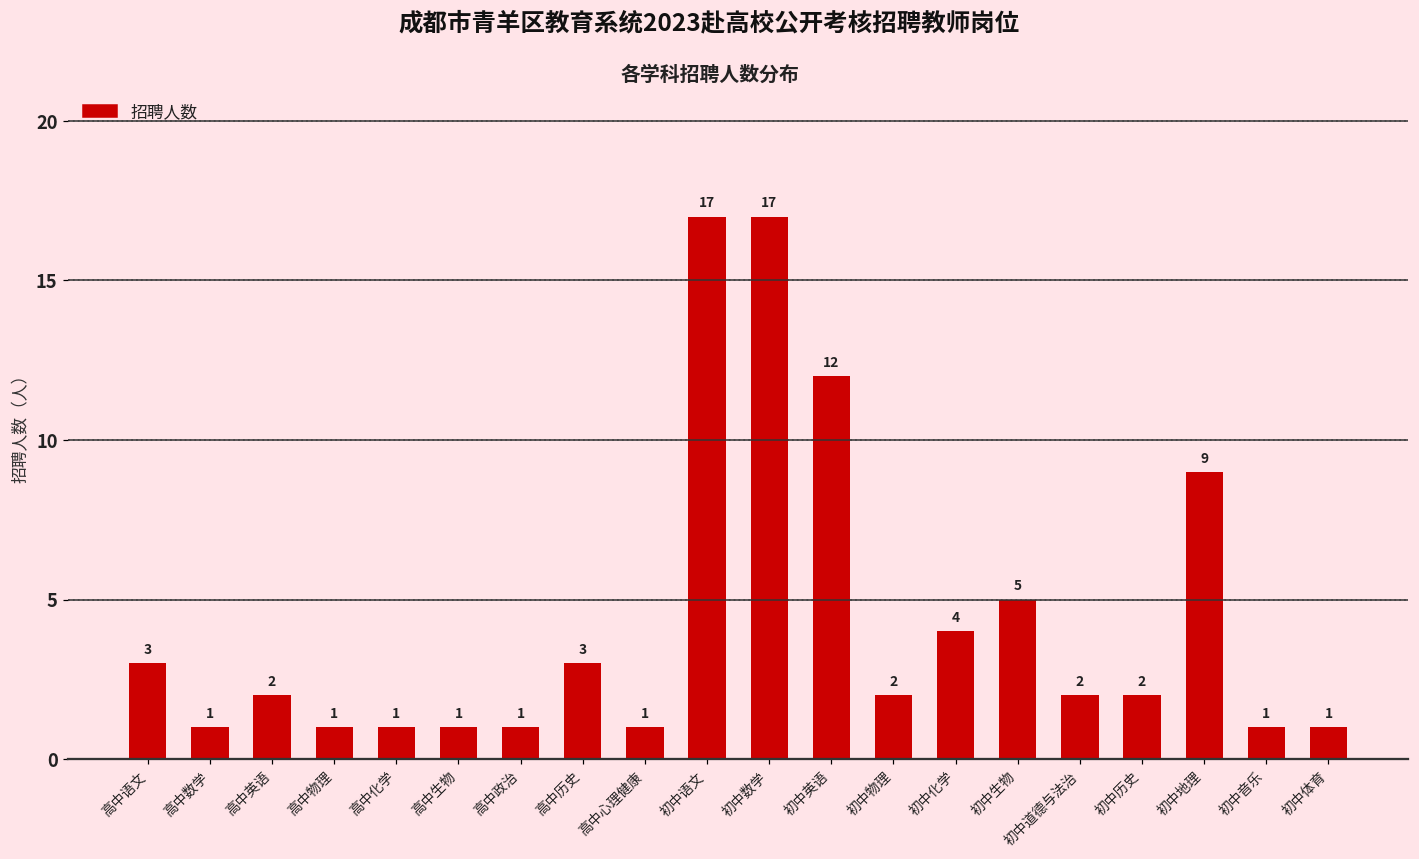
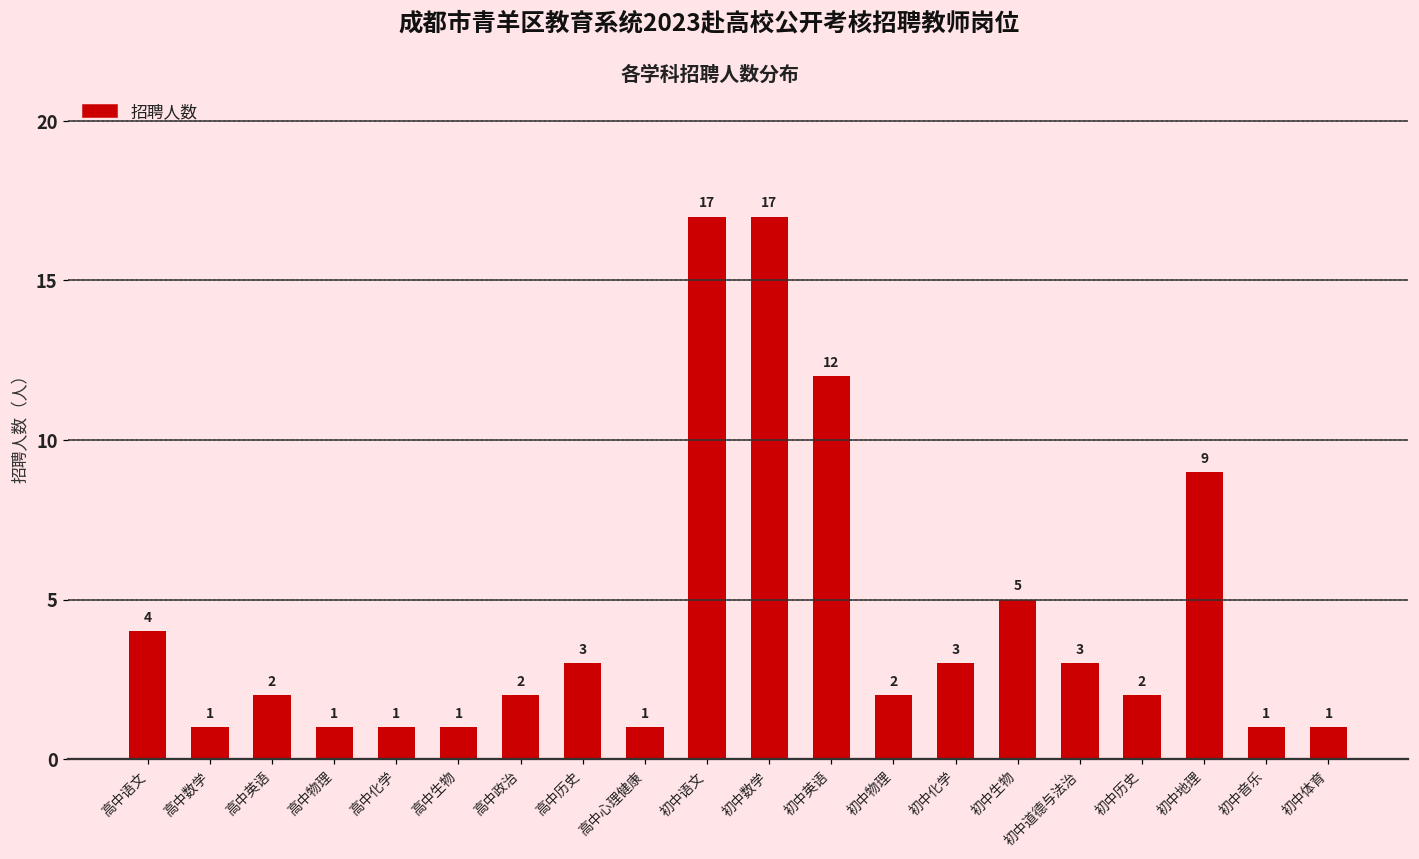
  {
-   "高中语文": 3,
+   "高中语文": 4,
    "高中数学": 1,
    "高中英语": 2,
    "高中物理": 1,
    "高中化学": 1,
    "高中生物": 1,
-   "高中政治": 1,
+   "高中政治": 2,
    "高中历史": 3,
    "高中心理健康": 1,
    "初中语文": 17,
    "初中数学": 17,
    "初中英语": 12,
    "初中物理": 2,
-   "初中化学": 4,
+   "初中化学": 3,
    "初中生物": 5,
-   "初中道德与法治": 2,
+   "初中道德与法治": 3,
    "初中历史": 2,
    "初中地理": 9,
    "初中音乐": 1,
    "初中体育": 1
  }
